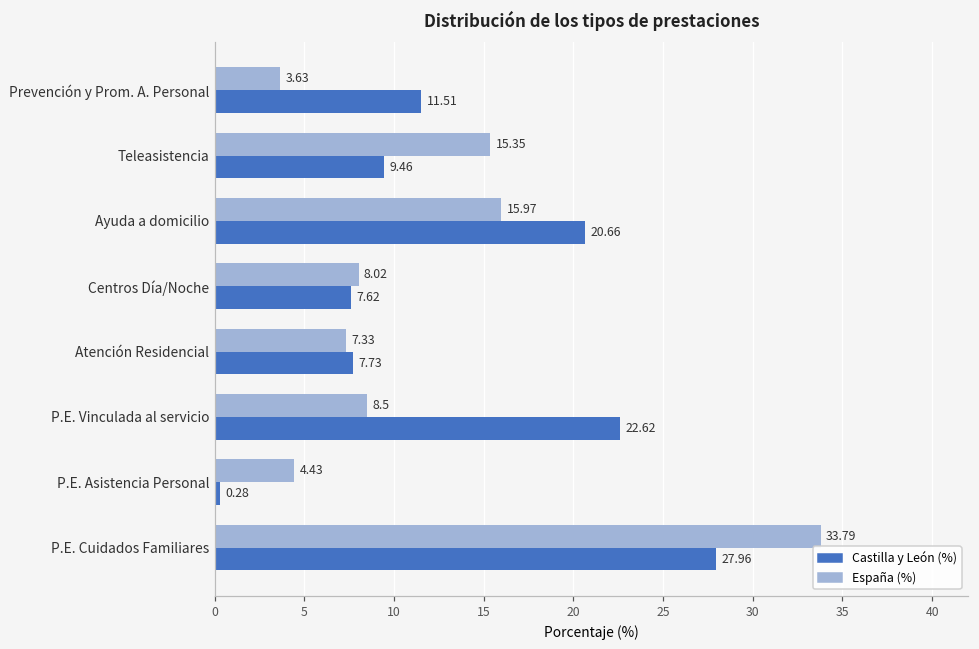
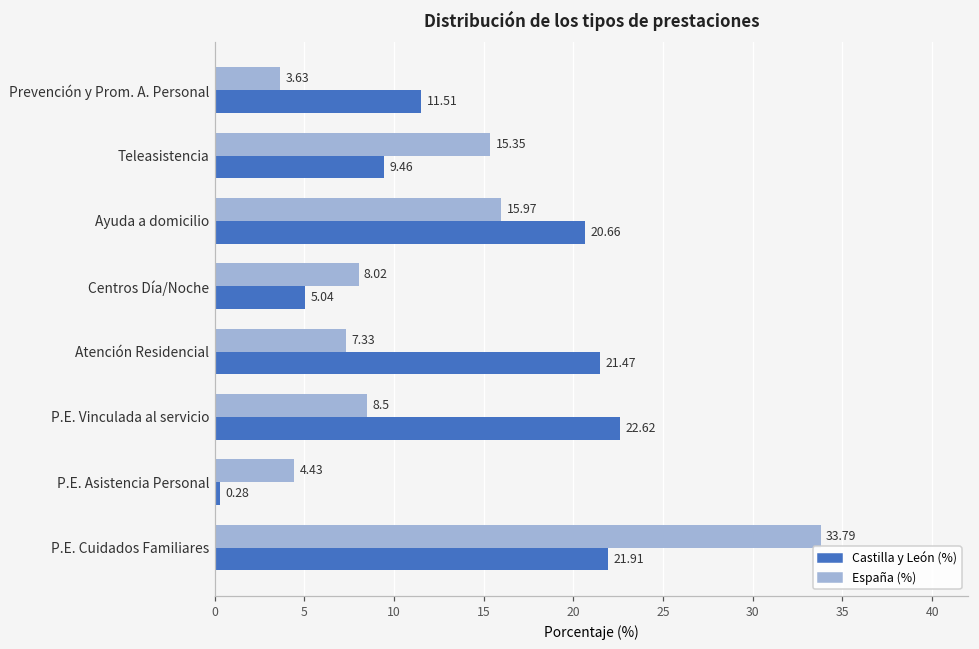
  {
    "Castilla y León (%)": {
      "Prevención y Prom. A. Personal": 11.51,
      "Teleasistencia": 9.46,
      "Ayuda a domicilio": 20.66,
-     "Centros Día/Noche": 7.62,
-     "Atención Residencial": 7.73,
+     "Centros Día/Noche": 5.04,
+     "Atención Residencial": 21.47,
      "P.E. Vinculada al servicio": 22.62,
      "P.E. Asistencia Personal": 0.28,
-     "P.E. Cuidados Familiares": 27.96
+     "P.E. Cuidados Familiares": 21.91
    },
    "España (%)": {
      "Prevención y Prom. A. Personal": 3.63,
      "Teleasistencia": 15.35,
      "Ayuda a domicilio": 15.97,
      "Centros Día/Noche": 8.02,
      "Atención Residencial": 7.33,
      "P.E. Vinculada al servicio": 8.5,
      "P.E. Asistencia Personal": 4.43,
      "P.E. Cuidados Familiares": 33.79
    }
  }
